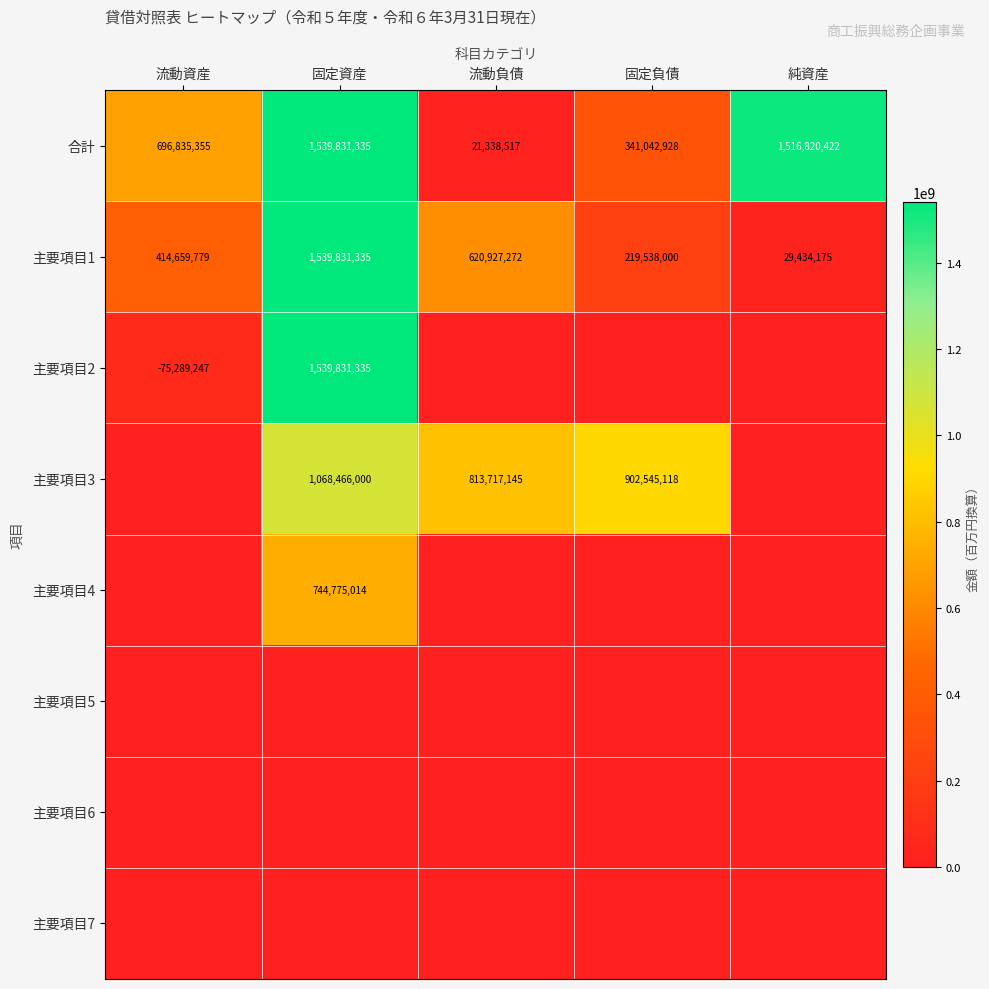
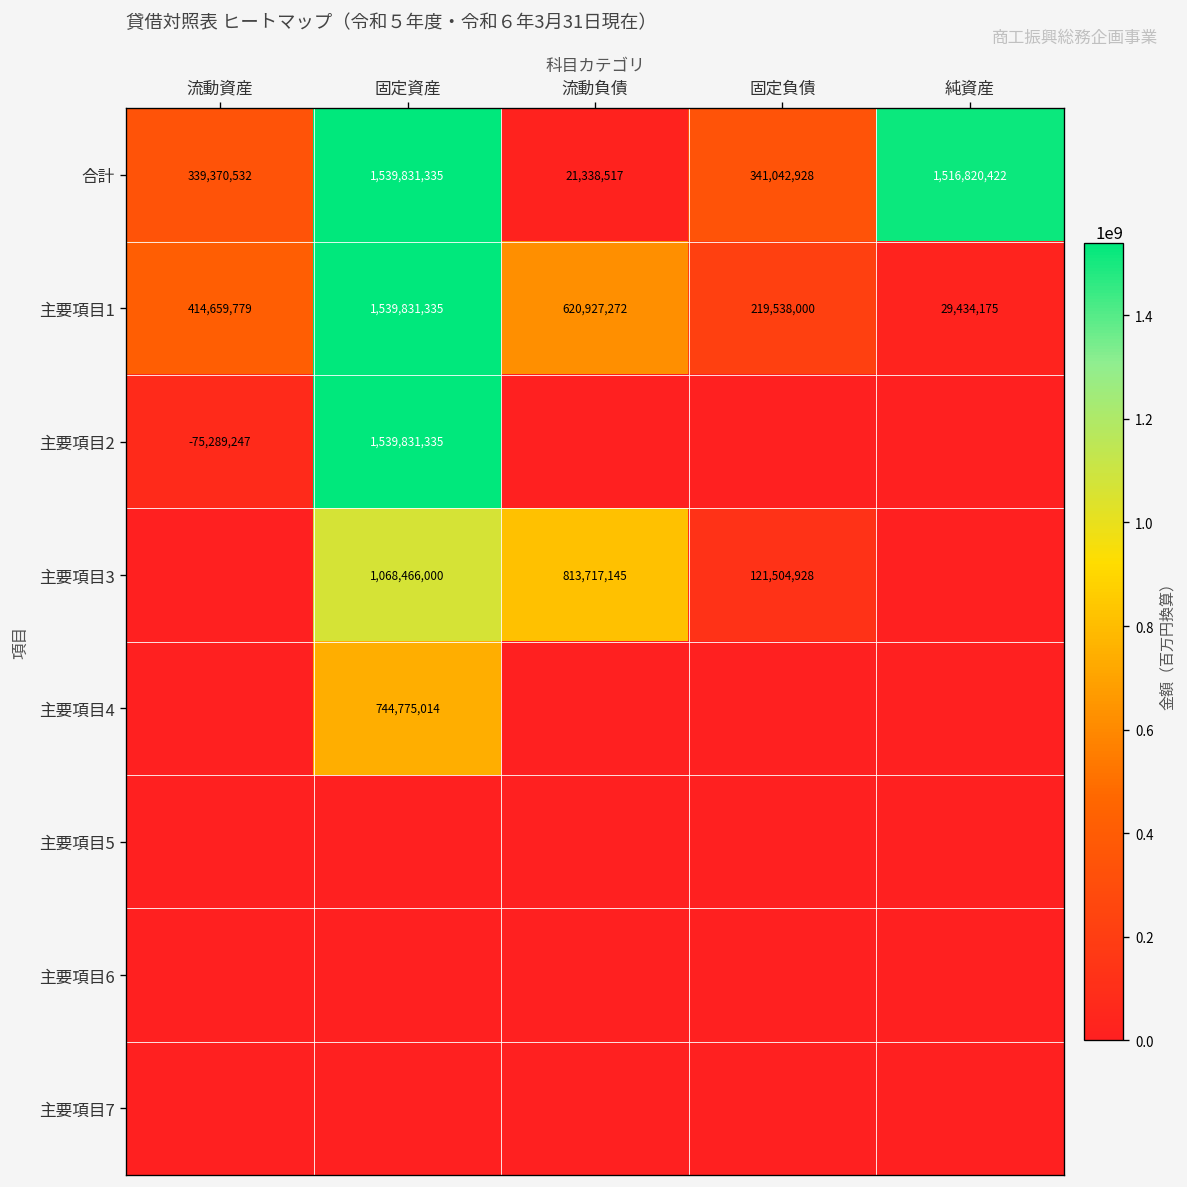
  {
    "合計": {
-     "流動資産": "696,835,355",
+     "流動資産": "339,370,532",
      "固定資産": "1,539,831,335",
      "流動負債": "21,338,517",
      "固定負債": "341,042,928",
      "純資産": "1,516,820,422"
    },
    "主要項目1": {
      "流動資産": "414,659,779",
      "固定資産": "1,539,831,335",
      "流動負債": "620,927,272",
      "固定負債": "219,538,000",
      "純資産": "29,434,175"
    },
    "主要項目2": {
      "流動資産": "-75,289,247",
      "固定資産": "1,539,831,335"
    },
    "主要項目3": {
      "固定資産": "1,068,466,000",
      "流動負債": "813,717,145",
-     "固定負債": "902,545,118"
+     "固定負債": "121,504,928"
    },
    "主要項目4": {
      "固定資産": "744,775,014"
    }
  }
